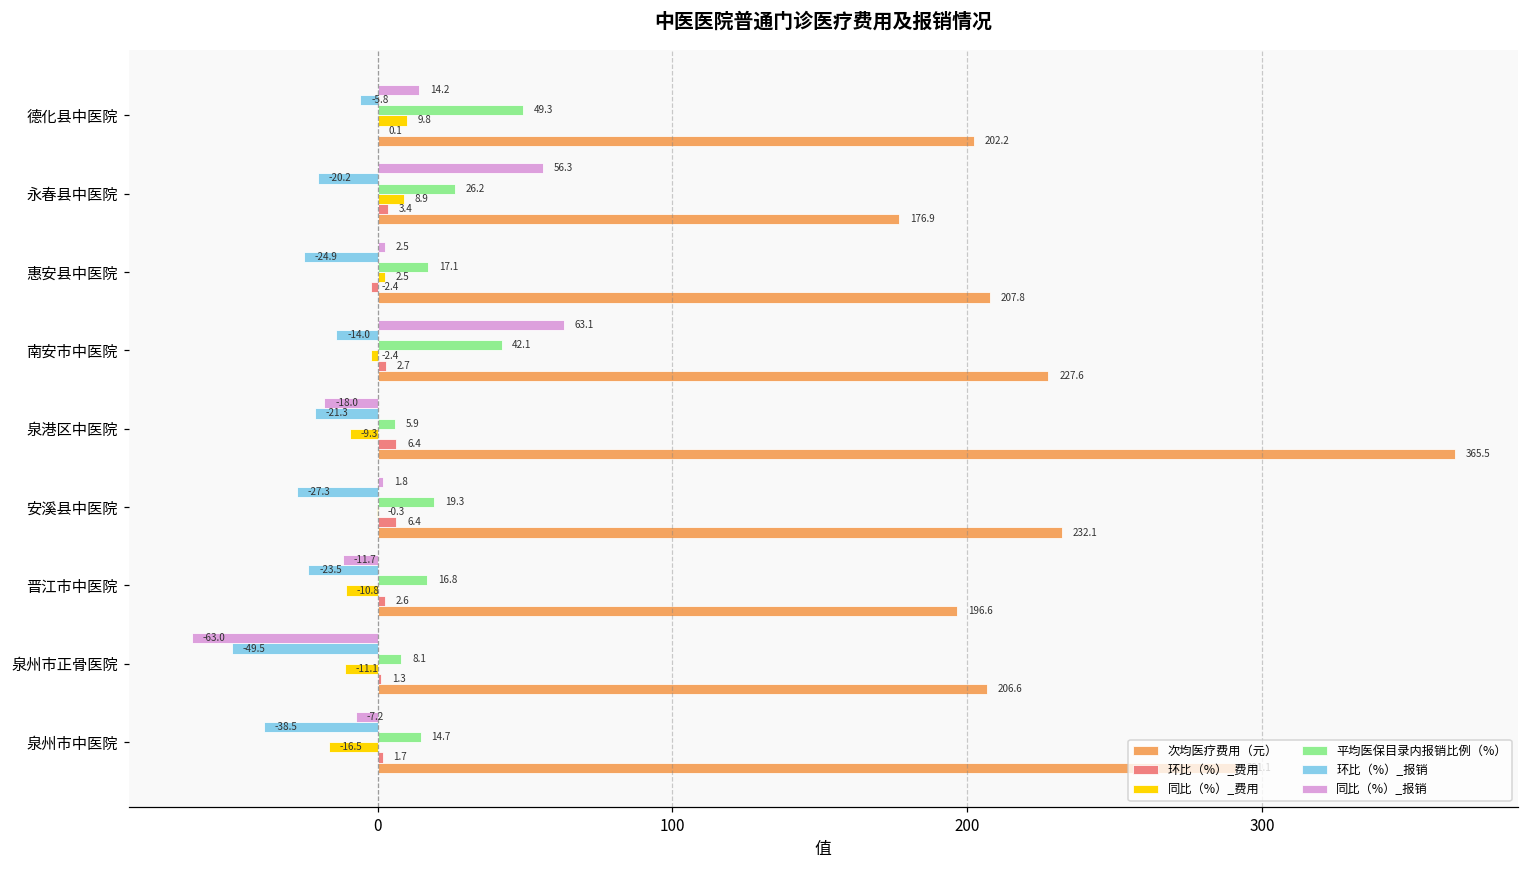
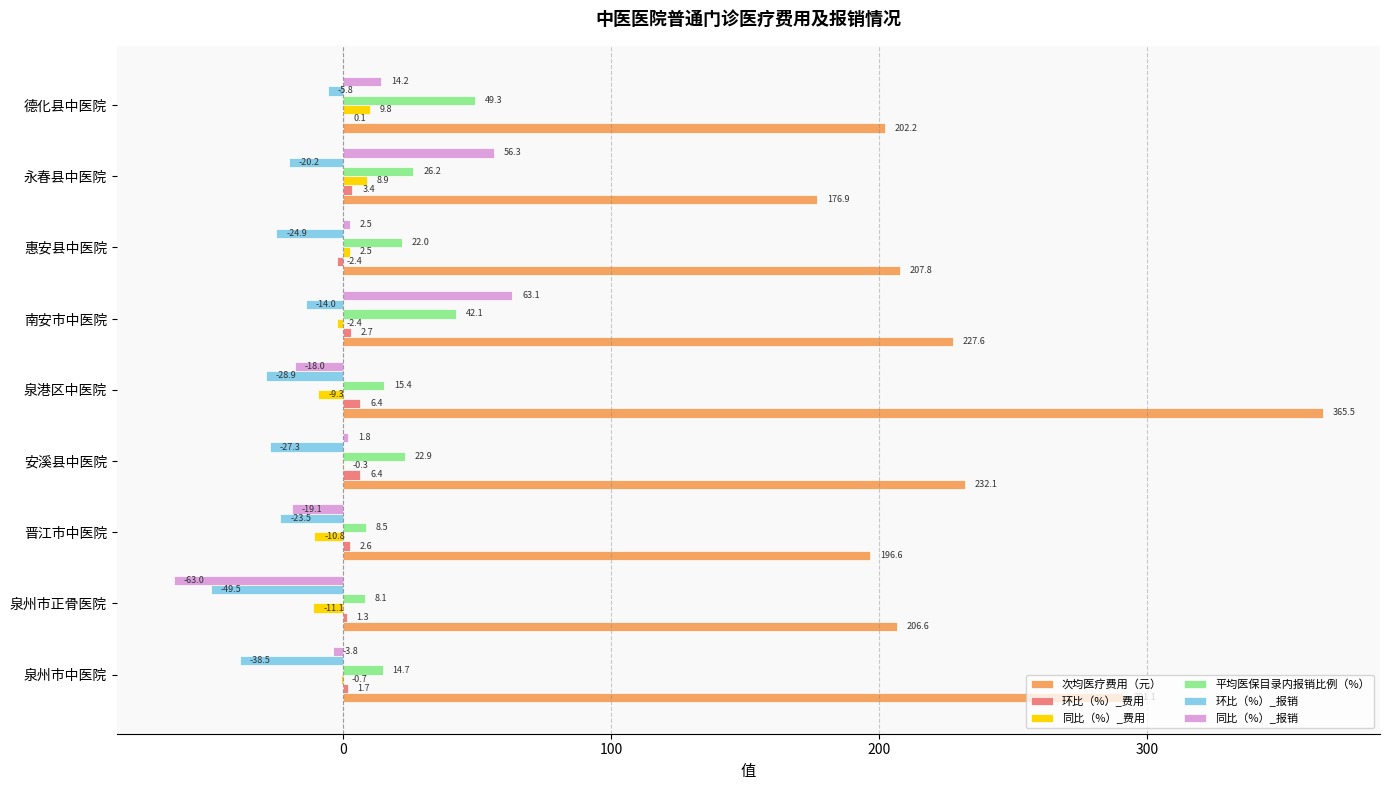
  {
    "同比（%）_费用": {
      "德化县中医院": 9.8,
      "永春县中医院": 8.9,
      "惠安县中医院": 2.5,
      "南安市中医院": -2.4,
      "泉港区中医院": -9.3,
      "安溪县中医院": -0.3,
      "晋江市中医院": -10.8,
      "泉州市正骨医院": -11.1,
-     "泉州市中医院": -16.5
+     "泉州市中医院": -0.7
    },
    "平均医保目录内报销比例（%）": {
      "德化县中医院": 49.3,
      "永春县中医院": 26.2,
-     "惠安县中医院": 17.1,
+     "惠安县中医院": 22.0,
      "南安市中医院": 42.1,
-     "泉港区中医院": 5.9,
-     "安溪县中医院": 19.3,
-     "晋江市中医院": 16.8,
+     "泉港区中医院": 15.4,
+     "安溪县中医院": 22.9,
+     "晋江市中医院": 8.5,
      "泉州市正骨医院": 8.1,
      "泉州市中医院": 14.7
    },
    "环比（%）_报销": {
      "德化县中医院": -5.8,
      "永春县中医院": -20.2,
      "惠安县中医院": -24.9,
      "南安市中医院": -14.0,
-     "泉港区中医院": -21.3,
+     "泉港区中医院": -28.9,
      "安溪县中医院": -27.3,
      "晋江市中医院": -23.5,
      "泉州市正骨医院": -49.5,
      "泉州市中医院": -38.5
    },
    "同比（%）_报销": {
      "德化县中医院": 14.2,
      "永春县中医院": 56.3,
      "惠安县中医院": 2.5,
      "南安市中医院": 63.1,
      "泉港区中医院": -18.0,
      "安溪县中医院": 1.8,
-     "晋江市中医院": -11.7,
+     "晋江市中医院": -19.1,
      "泉州市正骨医院": -63.0,
-     "泉州市中医院": -7.2
+     "泉州市中医院": -3.8
    }
  }
